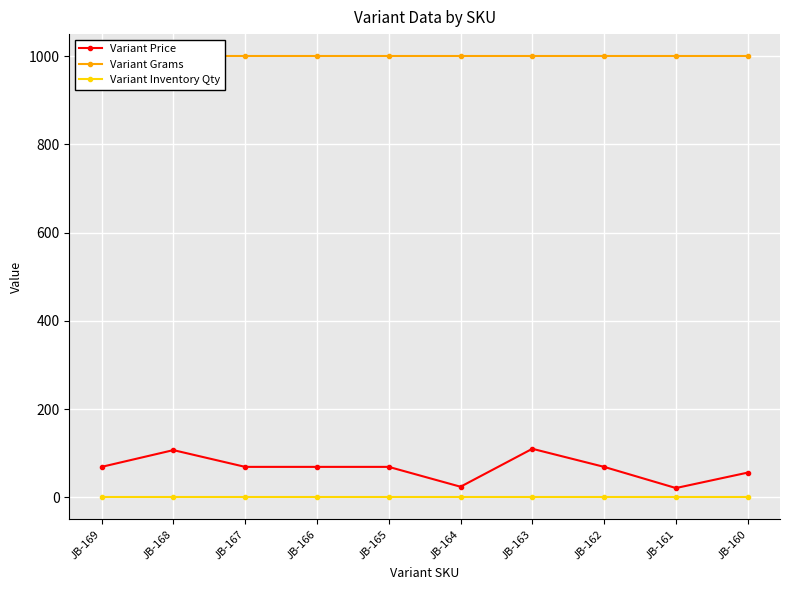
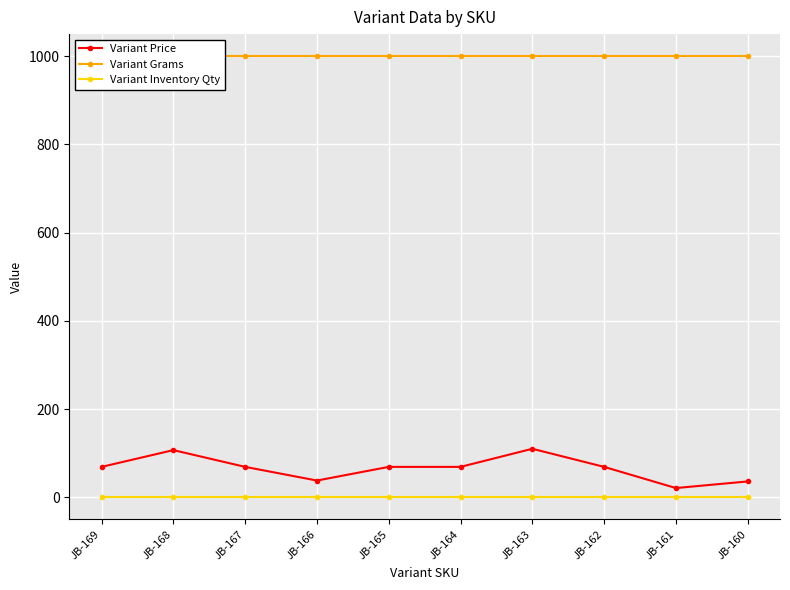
  {
    "Variant Price": {
      "JB-169": 70,
      "JB-168": 110,
      "JB-167": 70,
-     "JB-166": 70,
+     "JB-166": 40,
      "JB-165": 70,
-     "JB-164": 20,
+     "JB-164": 70,
      "JB-163": 110,
      "JB-162": 70,
      "JB-161": 20,
-     "JB-160": 60
+     "JB-160": 40
    }
  }
